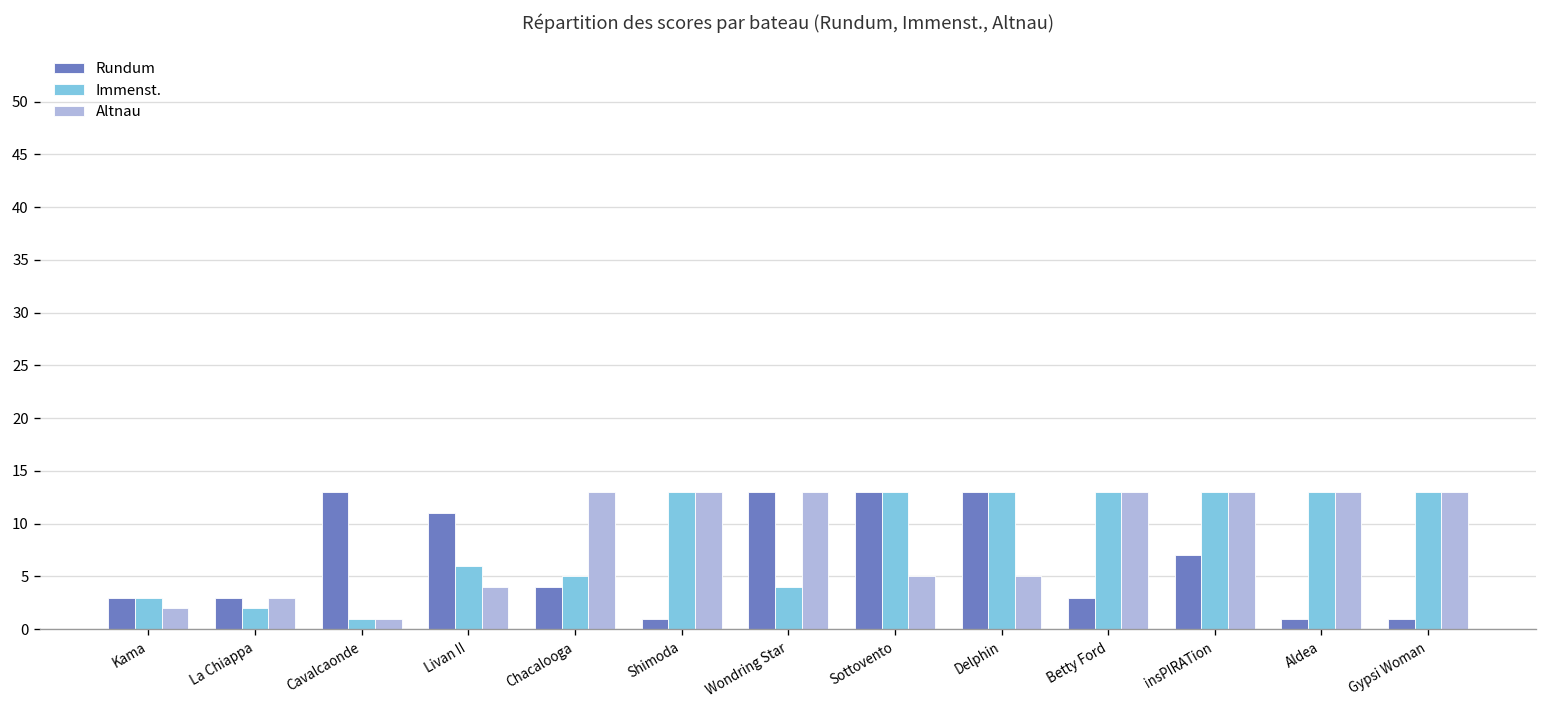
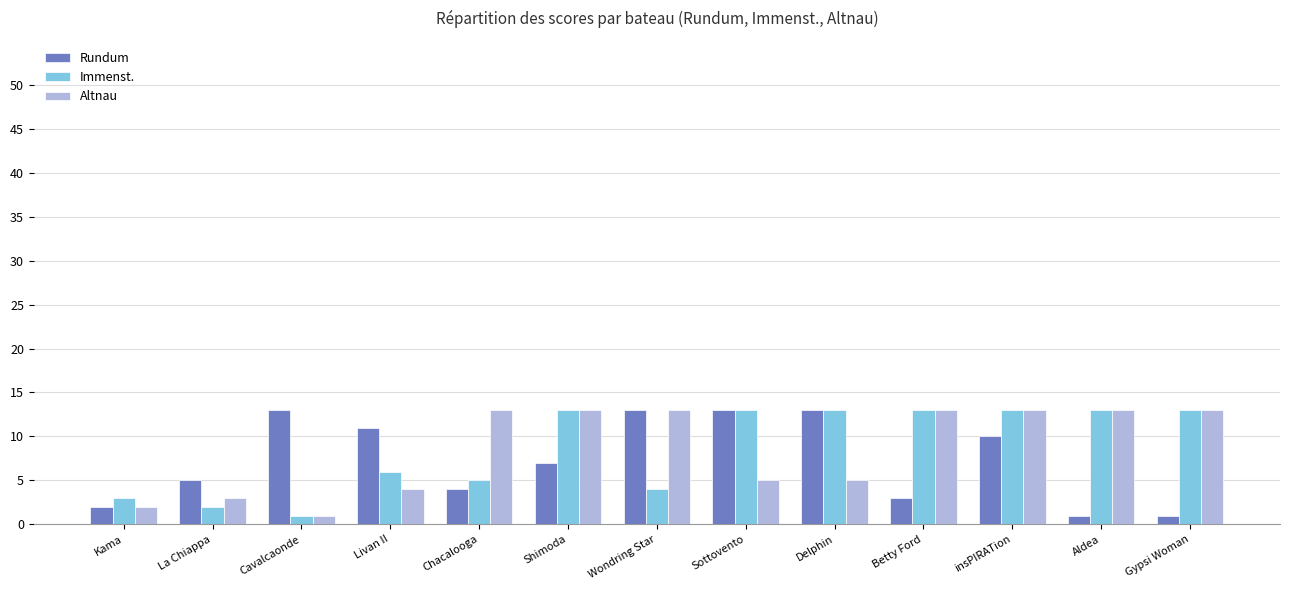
  {
    "Rundum": {
-     "Kama": 3,
-     "La Chiappa": 3,
+     "Kama": 2,
+     "La Chiappa": 5,
      "Cavalcaonde": 13,
      "Livan II": 11,
      "Chacalooga": 4,
-     "Shimoda": 1,
+     "Shimoda": 7,
      "Wondring Star": 13,
      "Sottovento": 13,
      "Delphin": 13,
      "Betty Ford": 3,
-     "insPIRATion": 7,
+     "insPIRATion": 10,
      "Aldea": 1,
      "Gypsi Woman": 1
    }
  }
